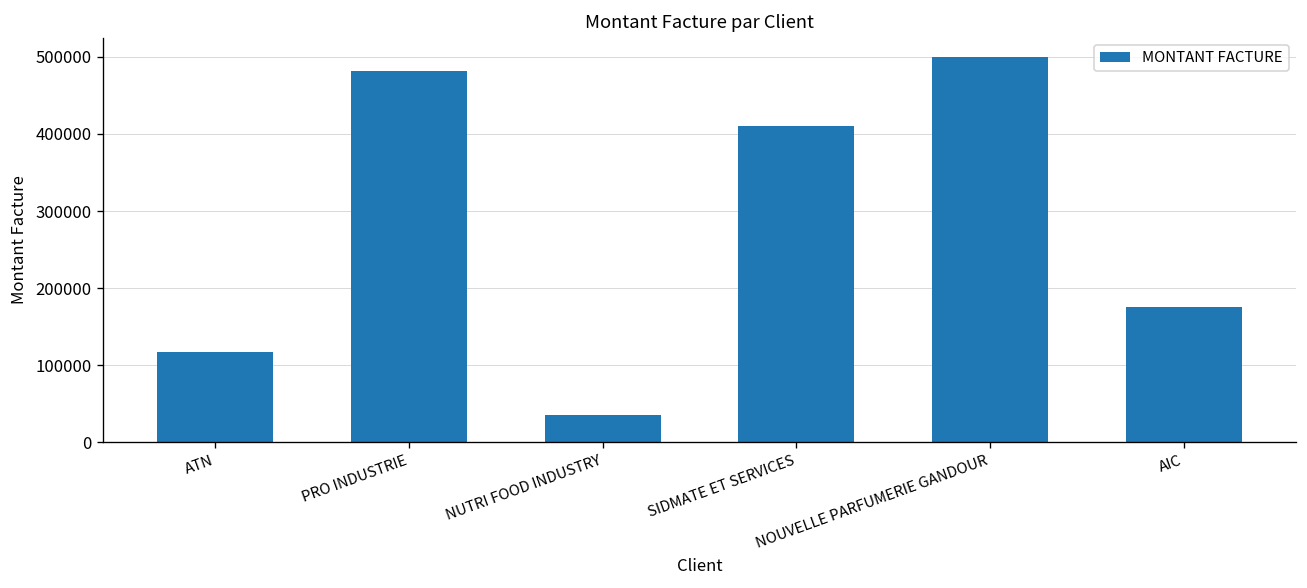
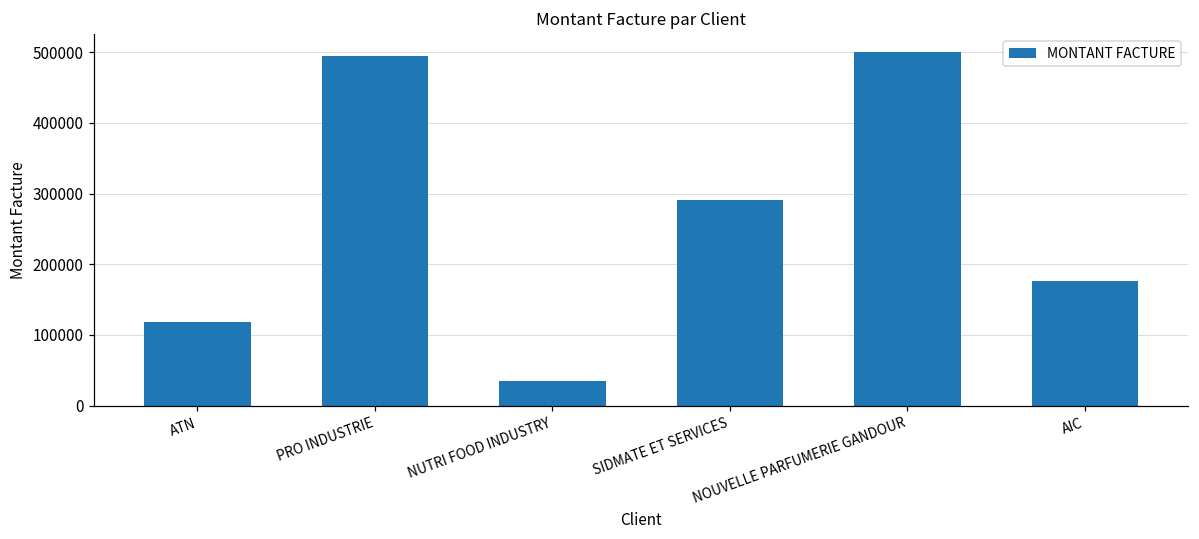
  {
    "ATN": 120000,
-   "PRO INDUSTRIE": 480000,
+   "PRO INDUSTRIE": 500000,
    "NUTRI FOOD INDUSTRY": 40000,
-   "SIDMATE ET SERVICES": 410000,
+   "SIDMATE ET SERVICES": 290000,
    "NOUVELLE PARFUMERIE GANDOUR": 500000,
    "AIC": 180000
  }
